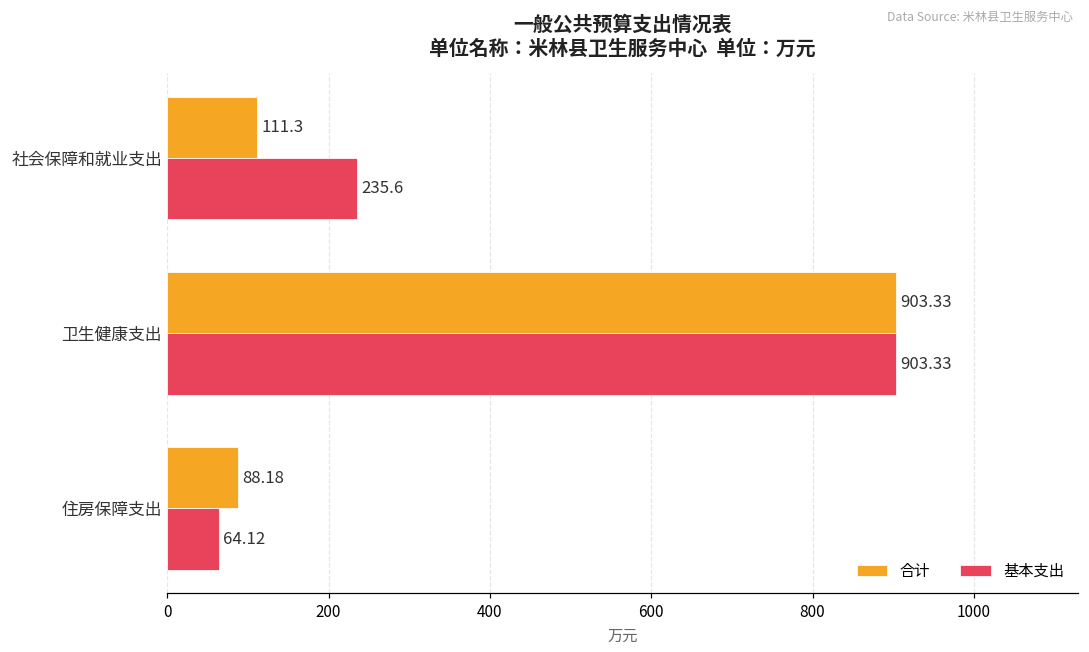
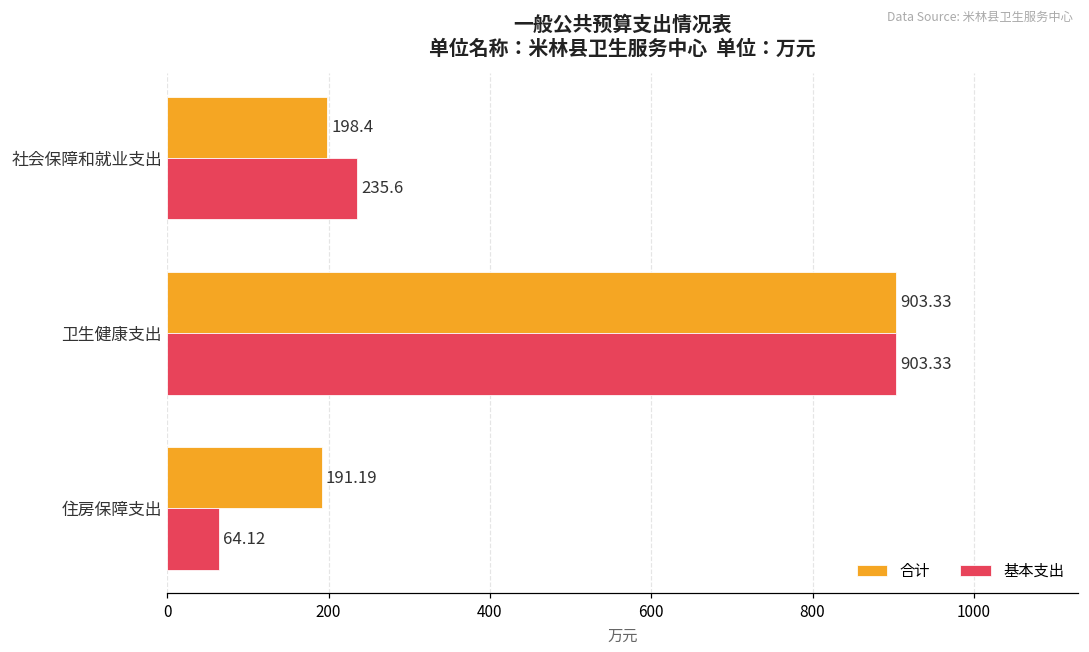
  {
    "合计": {
-     "社会保障和就业支出": 111.3,
+     "社会保障和就业支出": 198.4,
      "卫生健康支出": 903.33,
-     "住房保障支出": 88.18
+     "住房保障支出": 191.19
    },
    "基本支出": {
      "社会保障和就业支出": 235.6,
      "卫生健康支出": 903.33,
      "住房保障支出": 64.12
    }
  }
